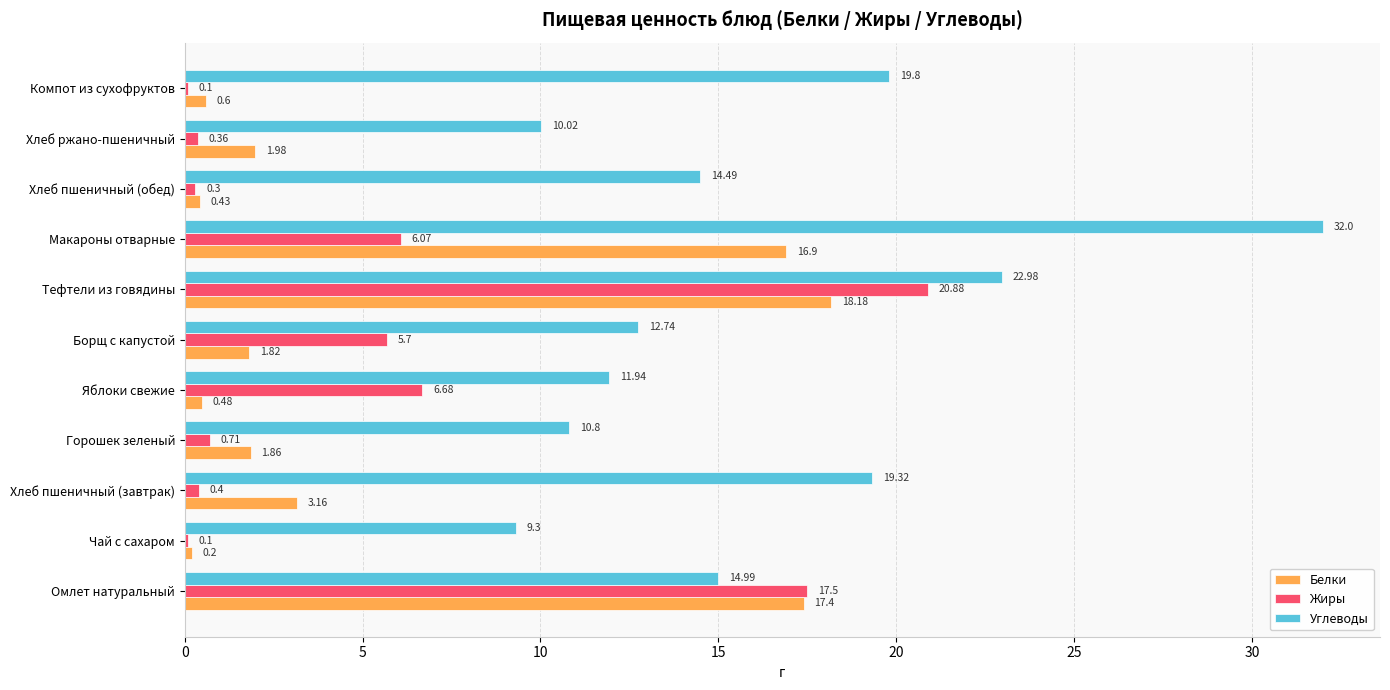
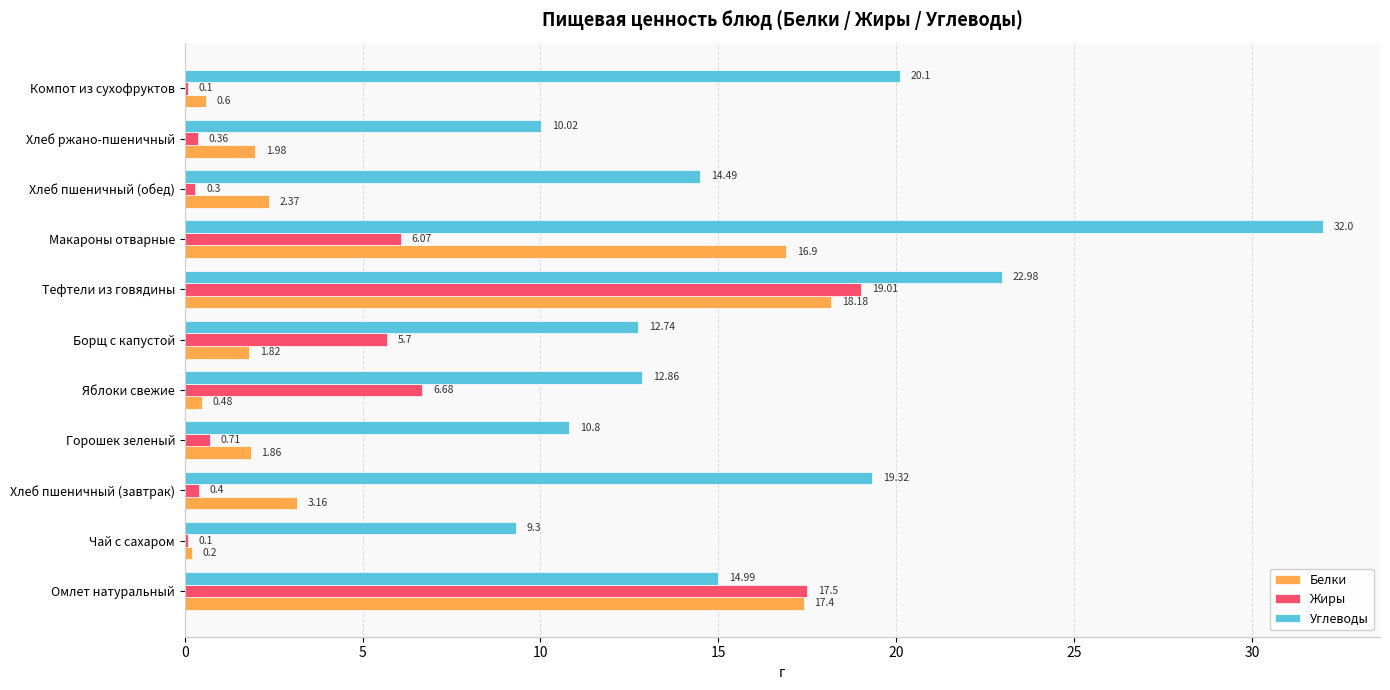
  {
    "Белки": {
      "Компот из сухофруктов": 0.6,
      "Хлеб ржано-пшеничный": 1.98,
-     "Хлеб пшеничный (обед)": 0.43,
+     "Хлеб пшеничный (обед)": 2.37,
      "Макароны отварные": 16.9,
      "Тефтели из говядины": 18.18,
      "Борщ с капустой": 1.82,
      "Яблоки свежие": 0.48,
      "Горошек зеленый": 1.86,
      "Хлеб пшеничный (завтрак)": 3.16,
      "Чай с сахаром": 0.2,
      "Омлет натуральный": 17.4
    },
    "Жиры": {
      "Компот из сухофруктов": 0.1,
      "Хлеб ржано-пшеничный": 0.36,
      "Хлеб пшеничный (обед)": 0.3,
      "Макароны отварные": 6.07,
-     "Тефтели из говядины": 20.88,
+     "Тефтели из говядины": 19.01,
      "Борщ с капустой": 5.7,
      "Яблоки свежие": 6.68,
      "Горошек зеленый": 0.71,
      "Хлеб пшеничный (завтрак)": 0.4,
      "Чай с сахаром": 0.1,
      "Омлет натуральный": 17.5
    },
    "Углеводы": {
-     "Компот из сухофруктов": 19.8,
+     "Компот из сухофруктов": 20.1,
      "Хлеб ржано-пшеничный": 10.02,
      "Хлеб пшеничный (обед)": 14.49,
      "Макароны отварные": 32.0,
      "Тефтели из говядины": 22.98,
      "Борщ с капустой": 12.74,
-     "Яблоки свежие": 11.94,
+     "Яблоки свежие": 12.86,
      "Горошек зеленый": 10.8,
      "Хлеб пшеничный (завтрак)": 19.32,
      "Чай с сахаром": 9.3,
      "Омлет натуральный": 14.99
    }
  }
